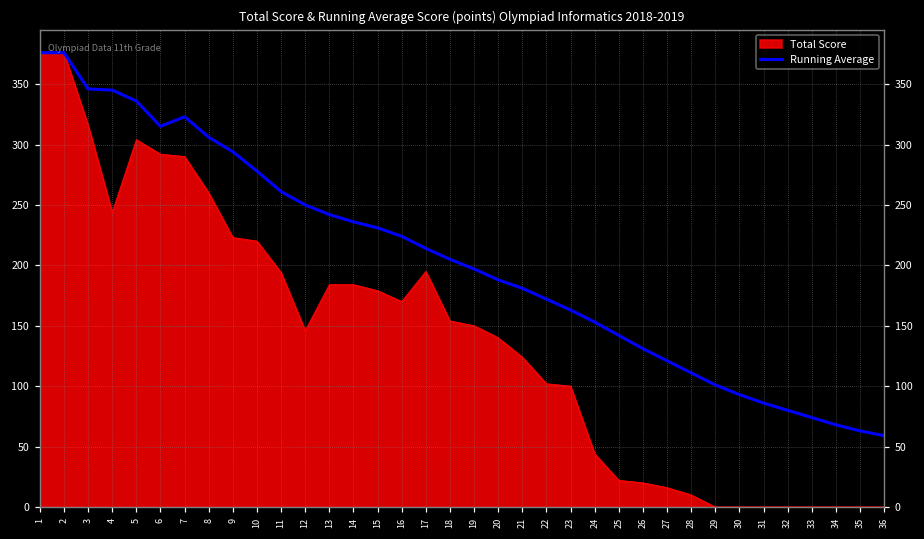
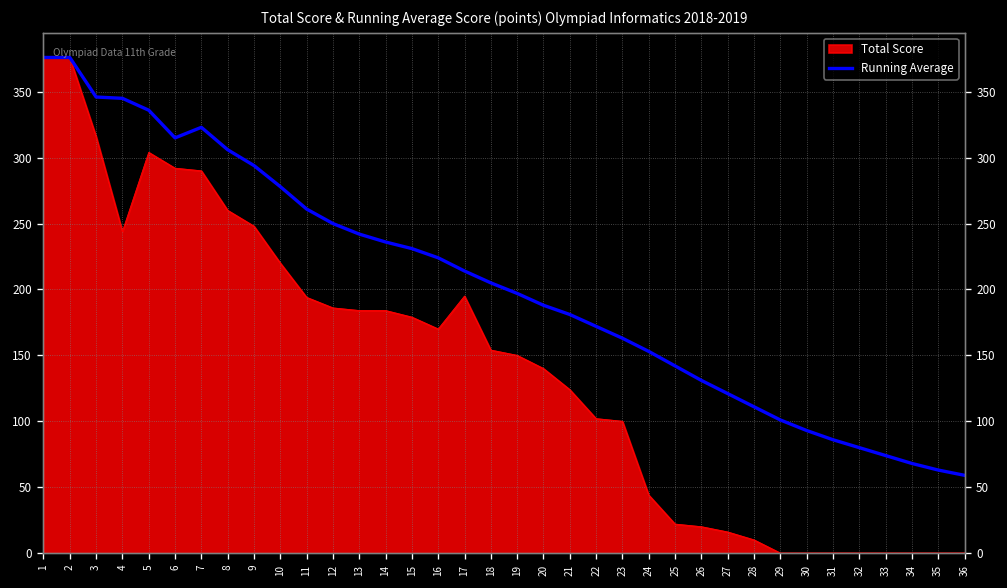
  {
    "Total Score": {
      "3": 316,
      "4": 244,
      "5": 304,
      "6": 292,
      "7": 290,
      "8": 260,
-     "9": 223,
+     "9": 248,
      "10": 220,
      "11": 194,
-     "12": 146,
+     "12": 186,
      "13": 184,
      "14": 184,
      "15": 179,
      "16": 170,
      "17": 195,
      "18": 154,
      "19": 150,
      "20": 140,
      "21": 124,
      "22": 102,
      "23": 100,
      "24": 44,
      "25": 22,
      "26": 20,
      "27": 16,
      "28": 10,
      "29": 0,
      "30": 0,
      "31": 0,
      "32": 0,
      "33": 0,
      "34": 0,
      "35": 0,
      "36": 0
    },
    "Running Average": {
      "3": 346,
      "4": 345,
      "5": 336,
      "6": 315,
      "7": 323,
      "8": 306,
      "9": 294,
      "10": 278,
      "11": 261,
      "12": 250,
      "13": 242,
      "14": 236,
      "15": 231,
      "16": 224,
      "17": 214,
      "18": 205,
      "19": 197,
      "20": 188,
      "21": 181,
      "22": 172,
      "23": 163,
      "24": 153,
      "25": 142,
      "26": 131,
      "27": 121,
      "28": 111,
      "29": 101,
      "30": 93,
      "31": 86,
      "32": 80,
      "33": 74,
      "34": 68,
      "35": 63,
      "36": 59
    }
  }
